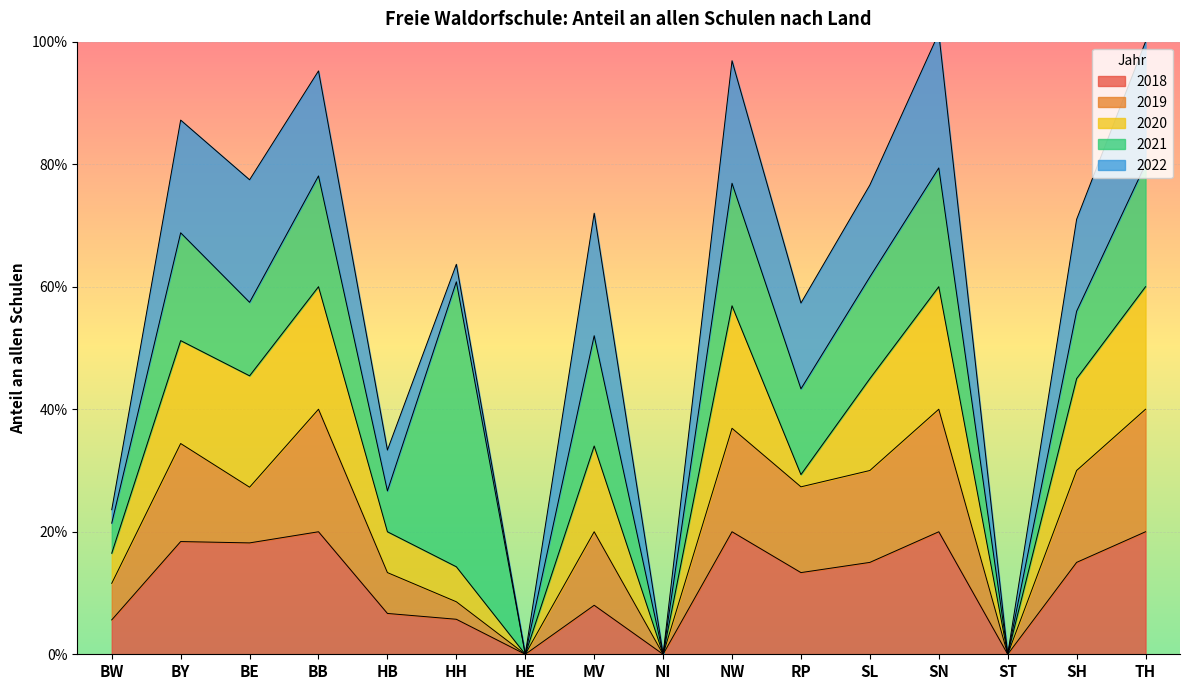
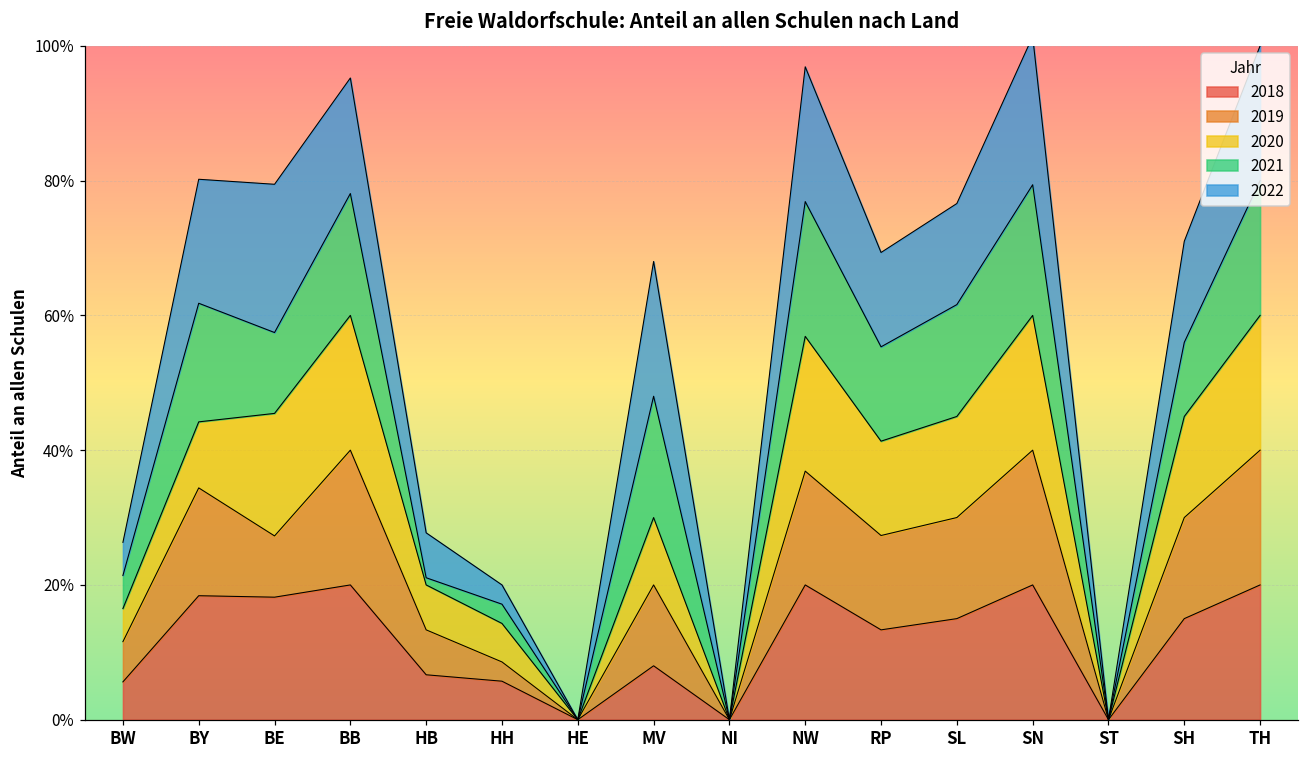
  {
    "2020": {
      "BW": "5%",
-     "BY": "17%",
+     "BY": "10%",
      "BE": "18%",
      "BB": "20%",
      "HB": "7%",
      "HH": "6%",
-     "MV": "14%",
+     "MV": "10%",
      "NW": "20%",
-     "RP": "2%",
+     "RP": "14%",
      "SL": "15%",
      "SN": "20%",
      "SH": "15%",
      "TH": "20%"
    },
    "2021": {
      "BW": "5%",
      "BY": "18%",
      "BE": "12%",
      "BB": "18%",
-     "HB": "7%",
-     "HH": "47%",
+     "HB": "1%",
+     "HH": "3%",
      "MV": "18%",
      "NW": "20%",
      "RP": "14%",
      "SL": "17%",
      "SN": "19%",
      "SH": "11%"
    },
    "2022": {
-     "BW": "2%",
+     "BW": "5%",
      "BY": "18%",
-     "BE": "20%",
+     "BE": "22%",
      "BB": "17%",
      "HB": "7%",
      "HH": "3%",
      "MV": "20%",
      "NW": "20%",
      "RP": "14%",
      "SL": "15%",
      "SH": "15%",
      "TH": "20%"
    }
  }
